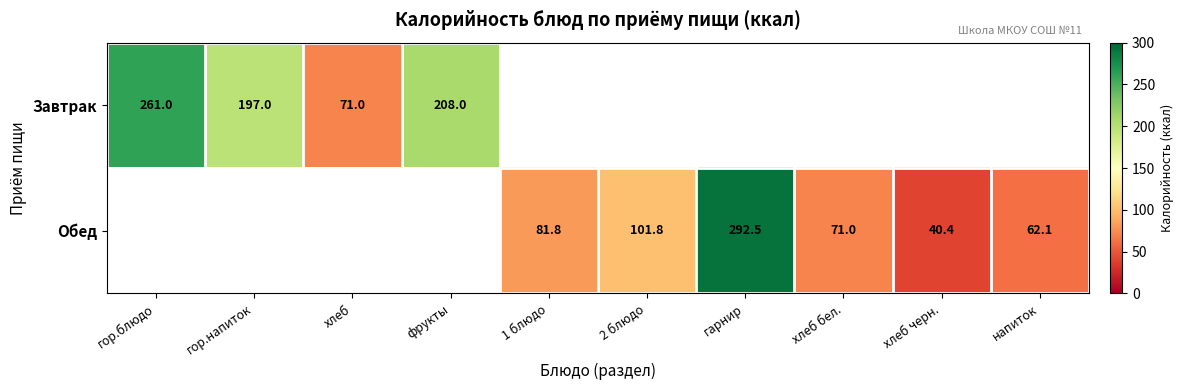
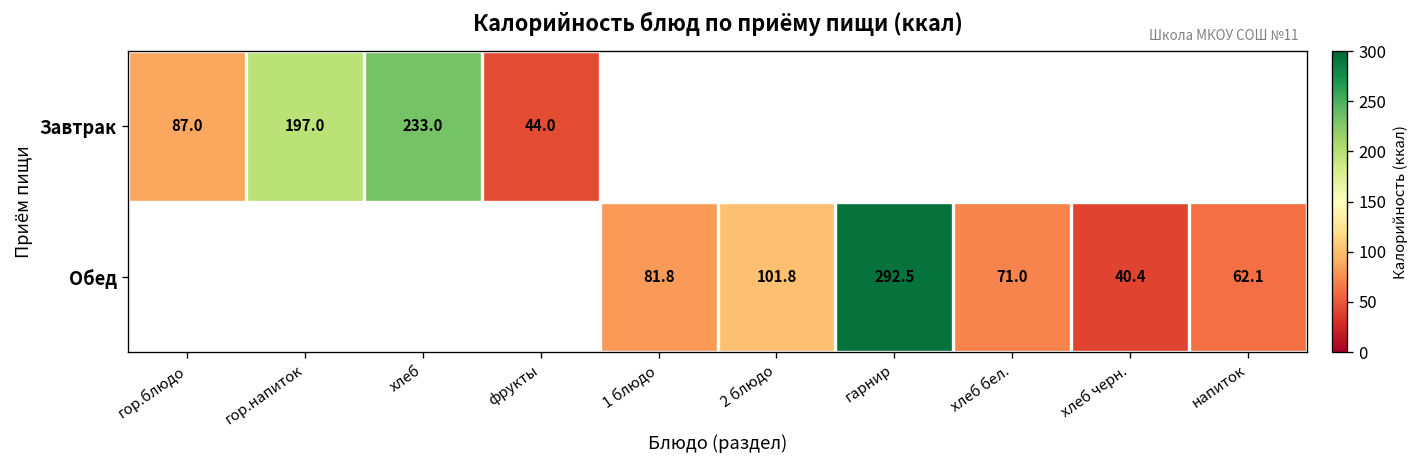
  {
    "Завтрак": {
-     "гор.блюдо": 261.0,
+     "гор.блюдо": 87.0,
      "гор.напиток": 197.0,
-     "хлеб": 71.0,
-     "фрукты": 208.0
+     "хлеб": 233.0,
+     "фрукты": 44.0
    },
    "Обед": {
      "1 блюдо": 81.8,
      "2 блюдо": 101.8,
      "гарнир": 292.5,
      "хлеб бел.": 71.0,
      "хлеб черн.": 40.4,
      "напиток": 62.1
    }
  }
